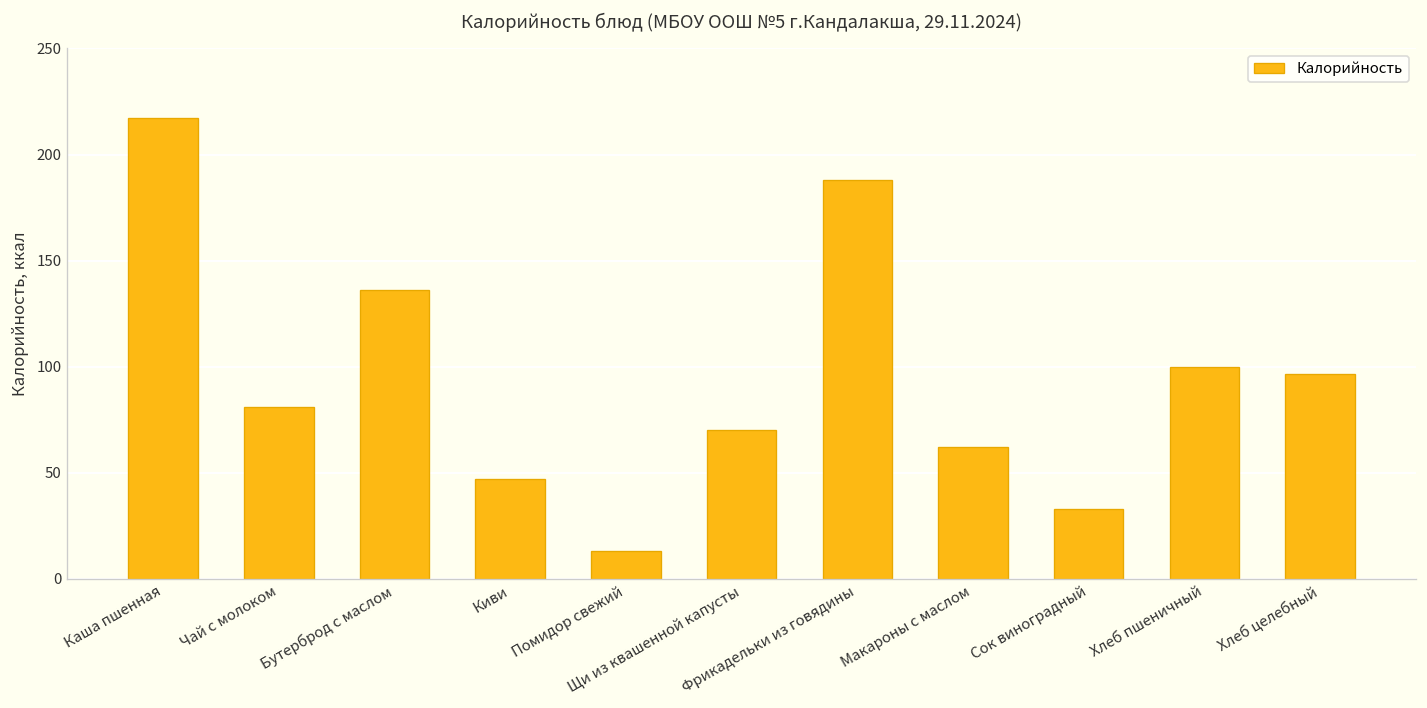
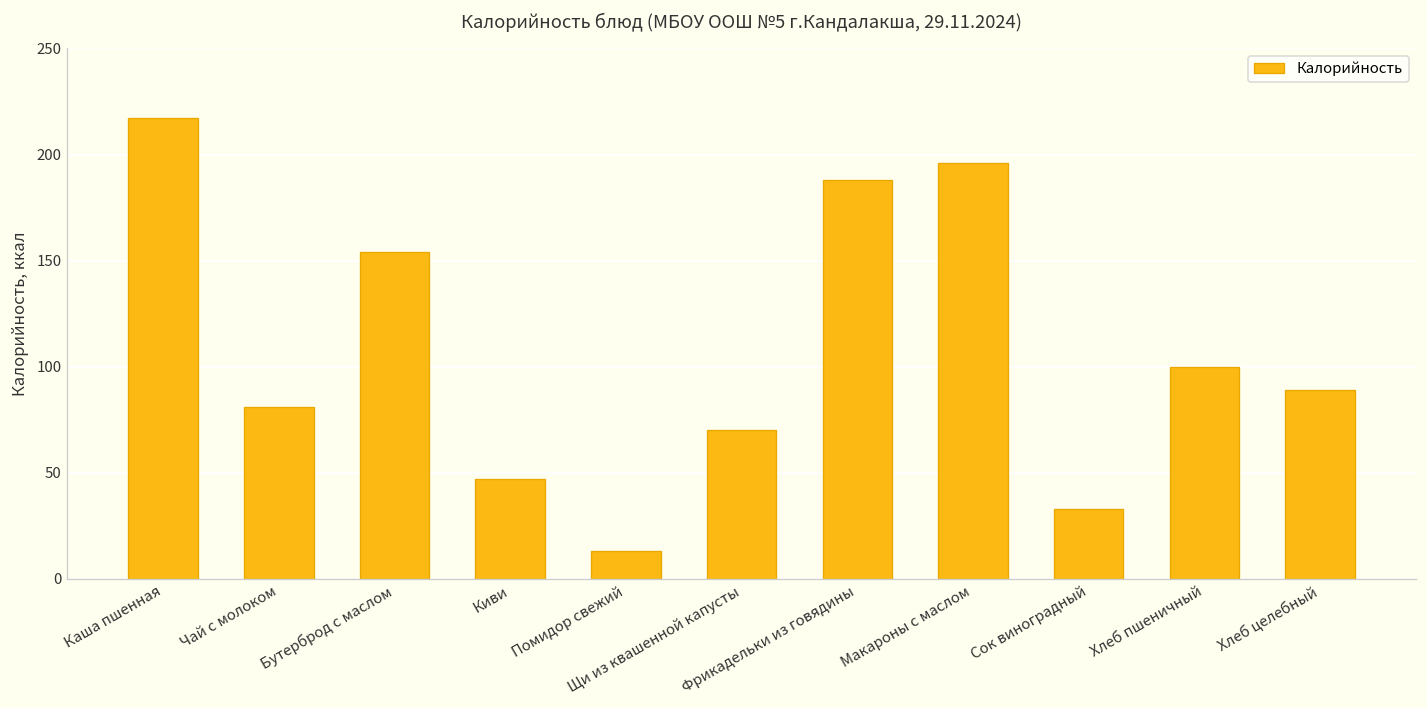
  {
    "Каша пшенная": 217,
    "Чай с молоком": 81,
-   "Бутерброд с маслом": 136,
+   "Бутерброд с маслом": 154,
    "Киви": 47,
    "Помидор свежий": 13,
    "Щи из квашенной капусты": 70,
    "Фрикадельки из говядины": 188,
-   "Макароны с маслом": 62,
+   "Макароны с маслом": 196,
    "Сок виноградный": 33,
    "Хлеб пшеничный": 100,
-   "Хлеб целебный": 97
+   "Хлеб целебный": 89
  }
